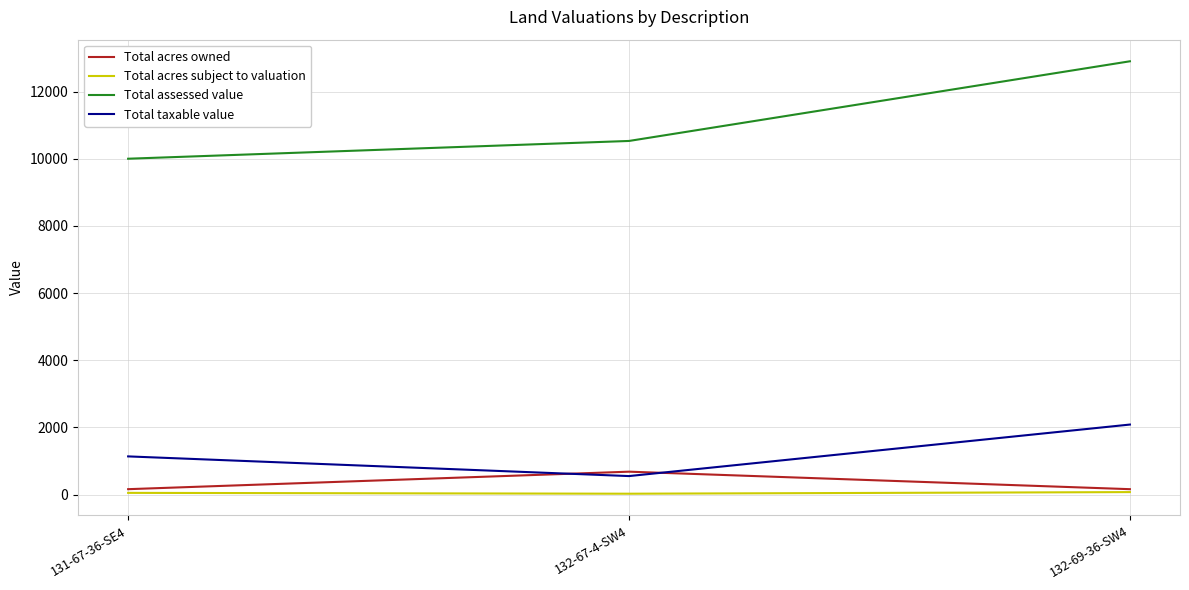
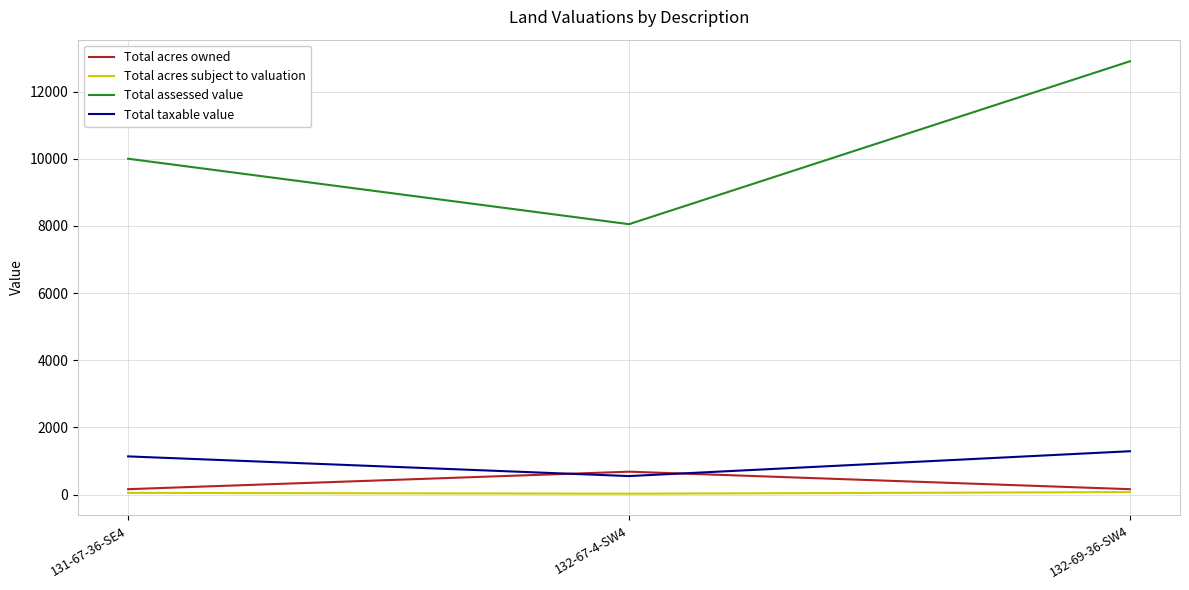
  {
    "Total acres owned": {
      "131-67-36-SE4": 200,
      "132-67-4-SW4": 700,
      "132-69-36-SW4": 200
    },
    "Total acres subject to valuation": {
      "131-67-36-SE4": 100,
      "132-67-4-SW4": 0,
      "132-69-36-SW4": 100
    },
    "Total assessed value": {
      "131-67-36-SE4": 10000,
-     "132-67-4-SW4": 10500,
+     "132-67-4-SW4": 8100,
      "132-69-36-SW4": 12900
    },
    "Total taxable value": {
      "131-67-36-SE4": 1100,
      "132-67-4-SW4": 600,
-     "132-69-36-SW4": 2100
+     "132-69-36-SW4": 1300
    }
  }
